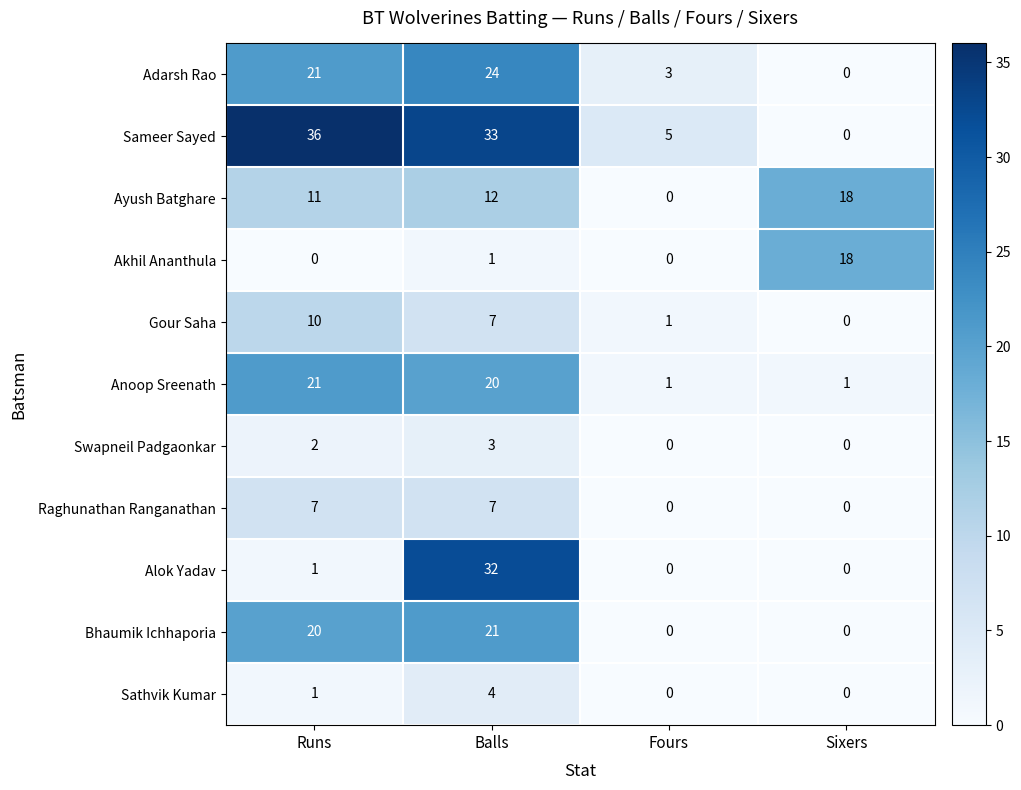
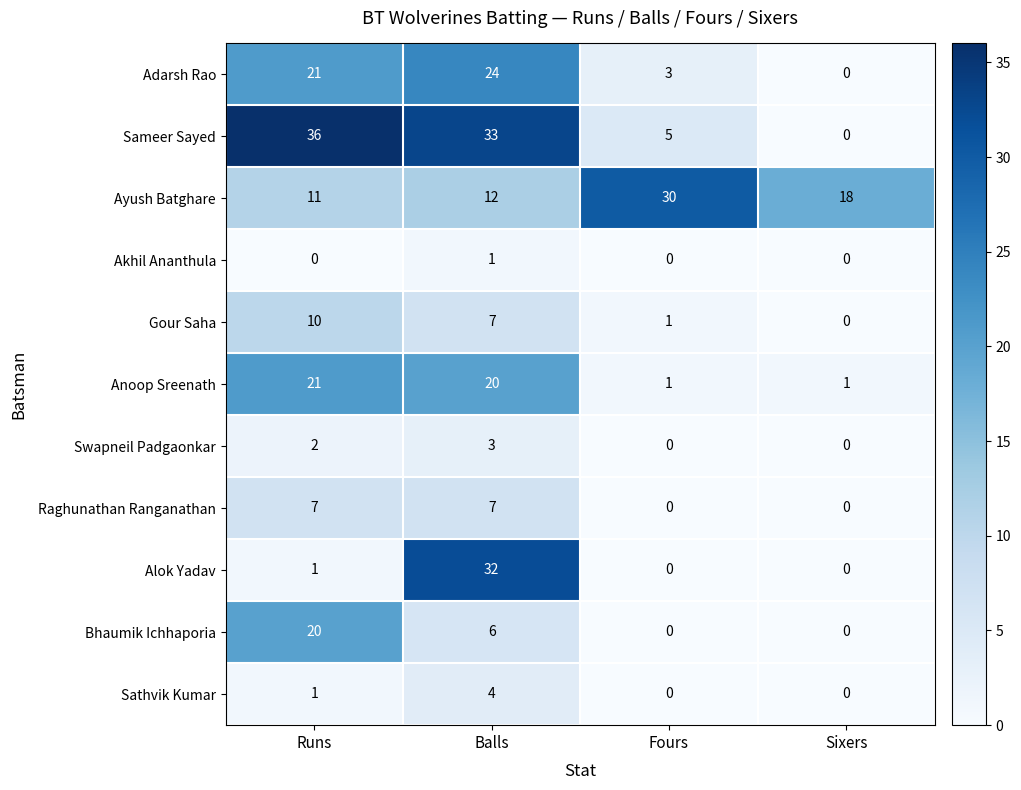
  {
    "Adarsh Rao": {
      "Runs": 21,
      "Balls": 24,
      "Fours": 3,
      "Sixers": 0
    },
    "Sameer Sayed": {
      "Runs": 36,
      "Balls": 33,
      "Fours": 5,
      "Sixers": 0
    },
    "Ayush Batghare": {
      "Runs": 11,
      "Balls": 12,
-     "Fours": 0,
+     "Fours": 30,
      "Sixers": 18
    },
    "Akhil Ananthula": {
      "Runs": 0,
      "Balls": 1,
      "Fours": 0,
-     "Sixers": 18
+     "Sixers": 0
    },
    "Gour Saha": {
      "Runs": 10,
      "Balls": 7,
      "Fours": 1,
      "Sixers": 0
    },
    "Anoop Sreenath": {
      "Runs": 21,
      "Balls": 20,
      "Fours": 1,
      "Sixers": 1
    },
    "Swapneil Padgaonkar": {
      "Runs": 2,
      "Balls": 3,
      "Fours": 0,
      "Sixers": 0
    },
    "Raghunathan Ranganathan": {
      "Runs": 7,
      "Balls": 7,
      "Fours": 0,
      "Sixers": 0
    },
    "Alok Yadav": {
      "Runs": 1,
      "Balls": 32,
      "Fours": 0,
      "Sixers": 0
    },
    "Bhaumik Ichhaporia": {
      "Runs": 20,
-     "Balls": 21,
+     "Balls": 6,
      "Fours": 0,
      "Sixers": 0
    },
    "Sathvik Kumar": {
      "Runs": 1,
      "Balls": 4,
      "Fours": 0,
      "Sixers": 0
    }
  }
